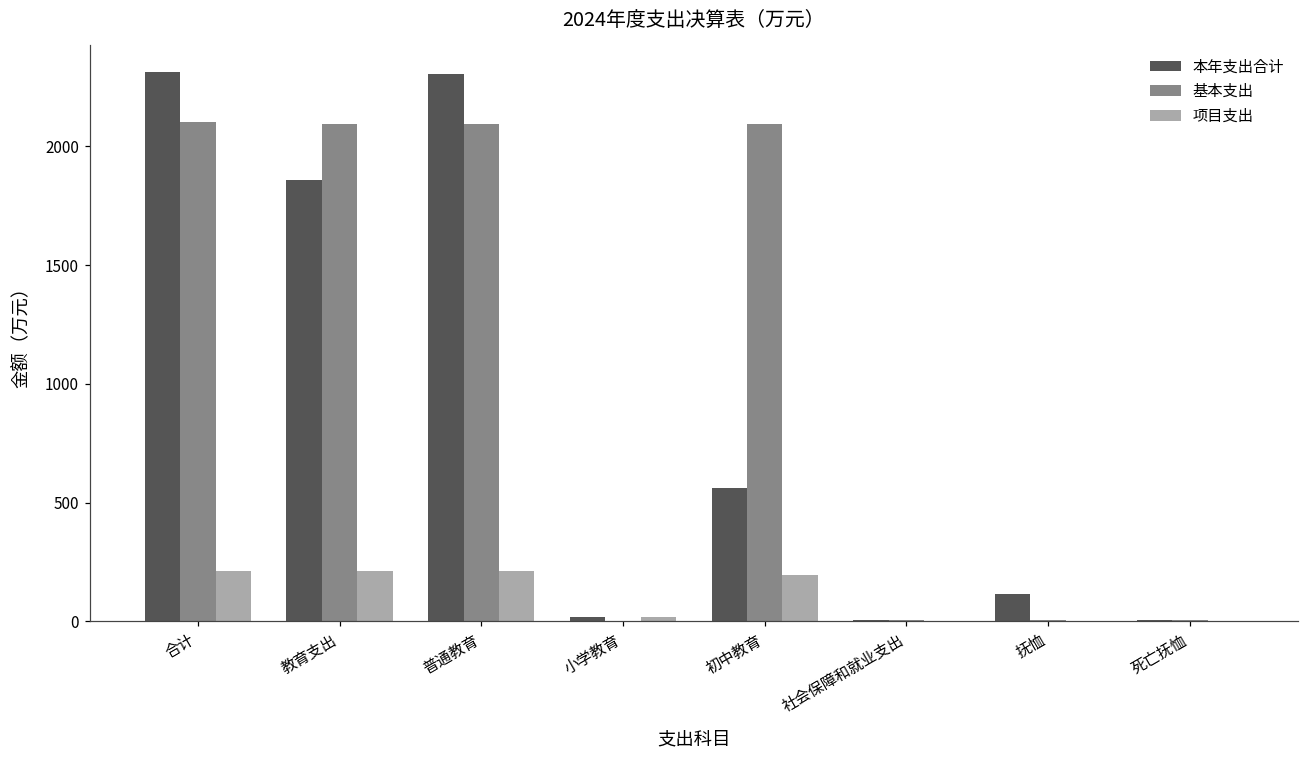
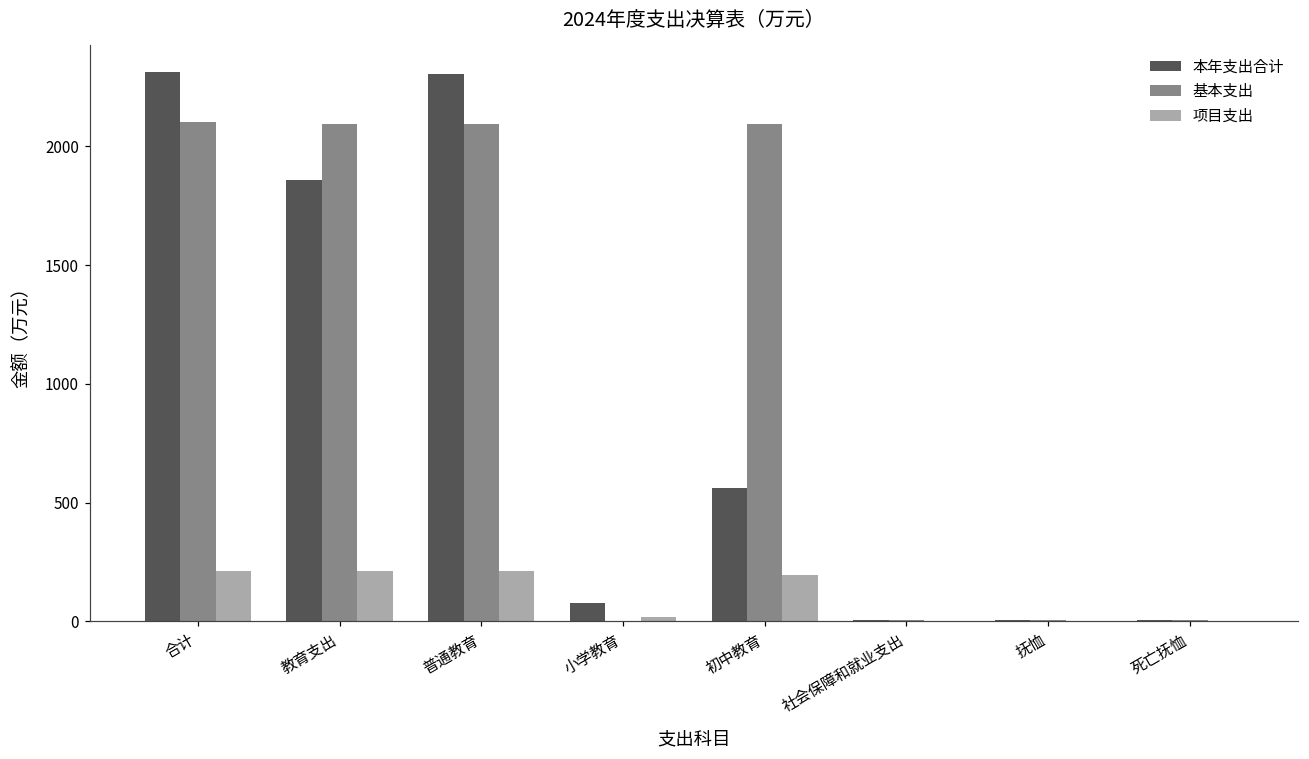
  {
    "本年支出合计": {
      "合计": 2310,
      "教育支出": 1860,
      "普通教育": 2300,
-     "小学教育": 20,
+     "小学教育": 80,
      "初中教育": 560,
-     "抚恤": 110
+     "抚恤": 10
    }
  }
